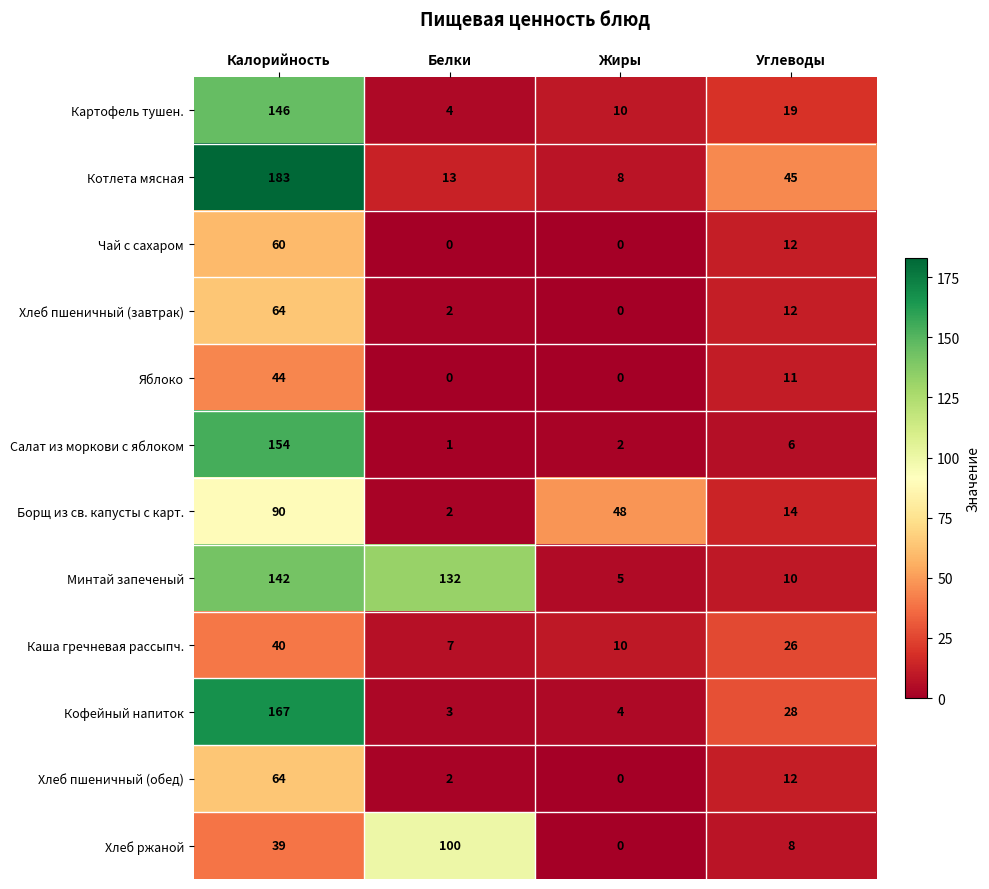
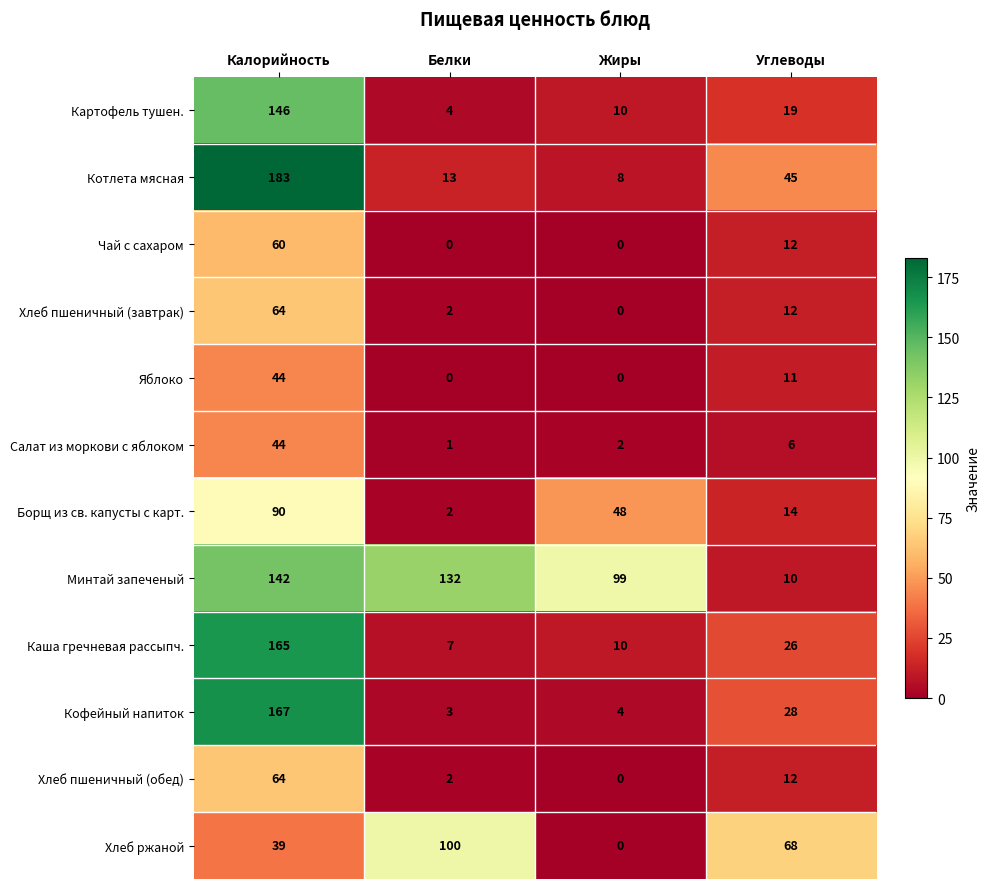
  {
    "Картофель тушен.": {
      "Калорийность": 146,
      "Белки": 4,
      "Жиры": 10,
      "Углеводы": 19
    },
    "Котлета мясная": {
      "Калорийность": 183,
      "Белки": 13,
      "Жиры": 8,
      "Углеводы": 45
    },
    "Чай с сахаром": {
      "Калорийность": 60,
      "Белки": 0,
      "Жиры": 0,
      "Углеводы": 12
    },
    "Хлеб пшеничный (завтрак)": {
      "Калорийность": 64,
      "Белки": 2,
      "Жиры": 0,
      "Углеводы": 12
    },
    "Яблоко": {
      "Калорийность": 44,
      "Белки": 0,
      "Жиры": 0,
      "Углеводы": 11
    },
    "Салат из моркови с яблоком": {
-     "Калорийность": 154,
+     "Калорийность": 44,
      "Белки": 1,
      "Жиры": 2,
      "Углеводы": 6
    },
    "Борщ из св. капусты с карт.": {
      "Калорийность": 90,
      "Белки": 2,
      "Жиры": 48,
      "Углеводы": 14
    },
    "Минтай запеченый": {
      "Калорийность": 142,
      "Белки": 132,
-     "Жиры": 5,
+     "Жиры": 99,
      "Углеводы": 10
    },
    "Каша гречневая рассыпч.": {
-     "Калорийность": 40,
+     "Калорийность": 165,
      "Белки": 7,
      "Жиры": 10,
      "Углеводы": 26
    },
    "Кофейный напиток": {
      "Калорийность": 167,
      "Белки": 3,
      "Жиры": 4,
      "Углеводы": 28
    },
    "Хлеб пшеничный (обед)": {
      "Калорийность": 64,
      "Белки": 2,
      "Жиры": 0,
      "Углеводы": 12
    },
    "Хлеб ржаной": {
      "Калорийность": 39,
      "Белки": 100,
      "Жиры": 0,
-     "Углеводы": 8
+     "Углеводы": 68
    }
  }
